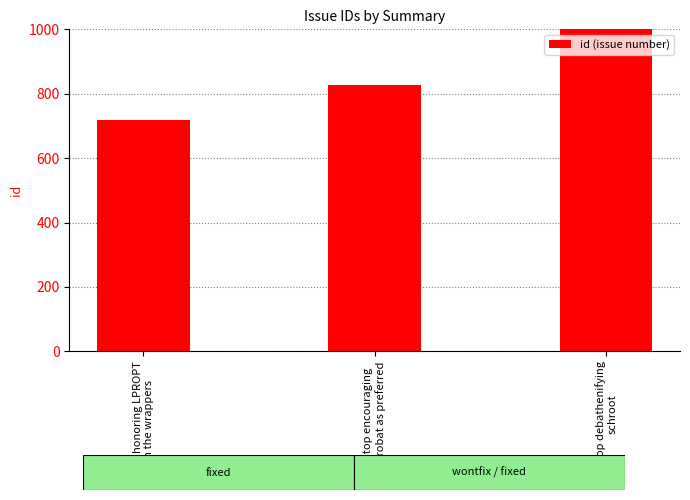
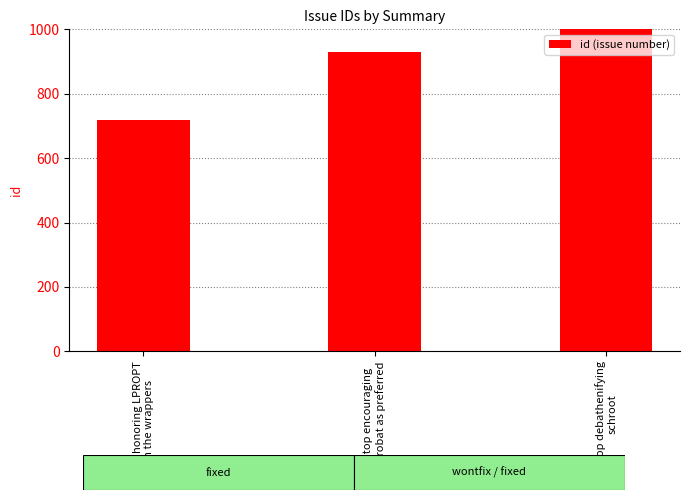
  {
    "Stop honoring LPROPT in the wrappers": 720,
-   "Stop encouraging Acrobat as preferred": 830
+   "Stop encouraging Acrobat as preferred": 930
  }
